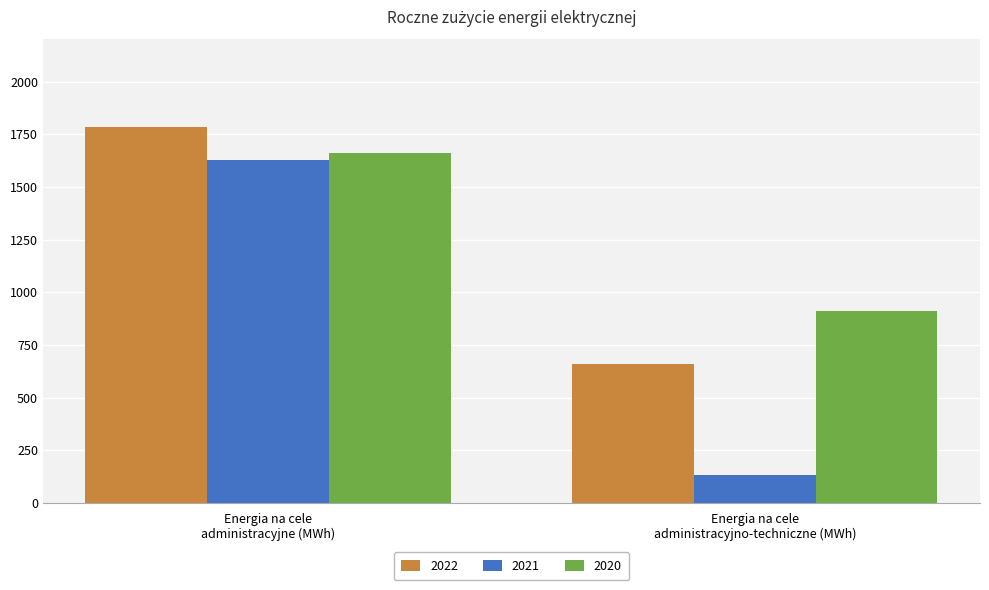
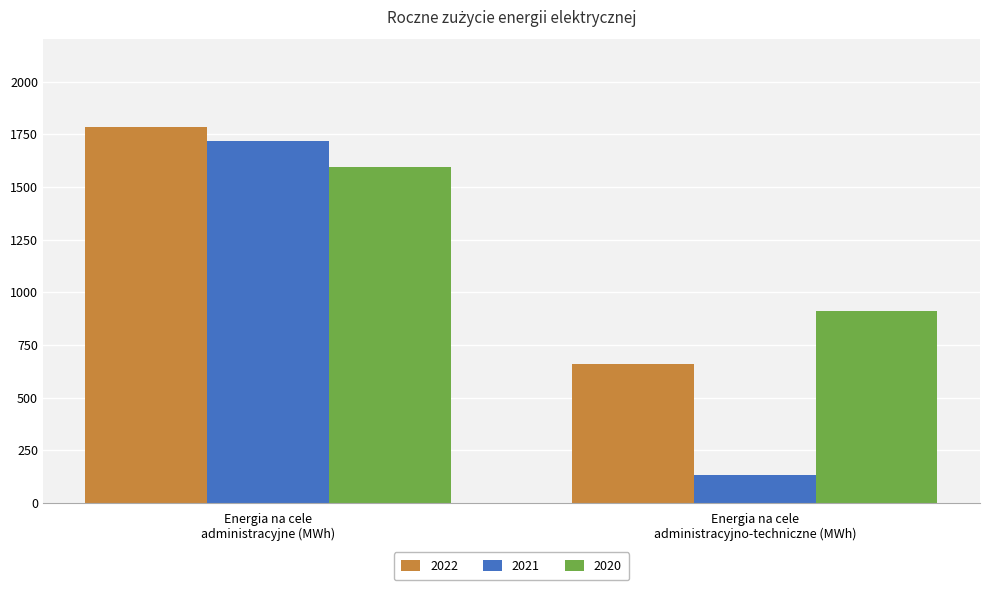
  {
    "2022": {
      "Energia na cele administracyjne (MWh)": 1790,
      "Energia na cele administracyjno-techniczne (MWh)": 660
    },
    "2021": {
-     "Energia na cele administracyjne (MWh)": 1630,
+     "Energia na cele administracyjne (MWh)": 1720,
      "Energia na cele administracyjno-techniczne (MWh)": 130
    },
    "2020": {
-     "Energia na cele administracyjne (MWh)": 1660,
+     "Energia na cele administracyjne (MWh)": 1590,
      "Energia na cele administracyjno-techniczne (MWh)": 910
    }
  }
